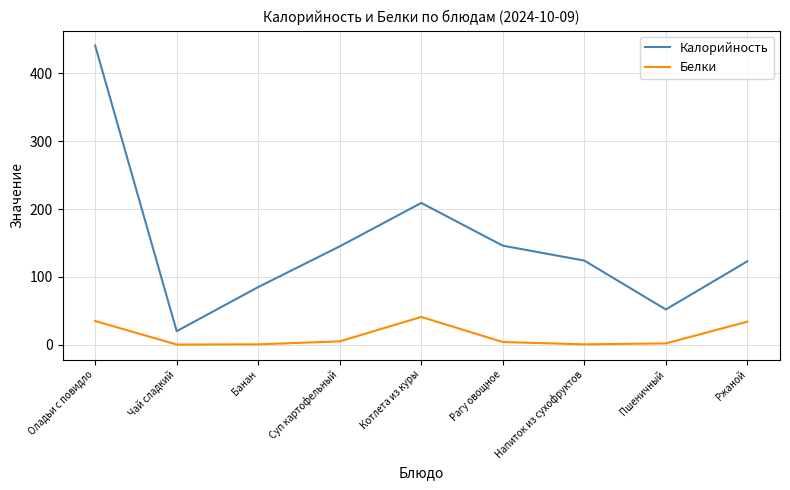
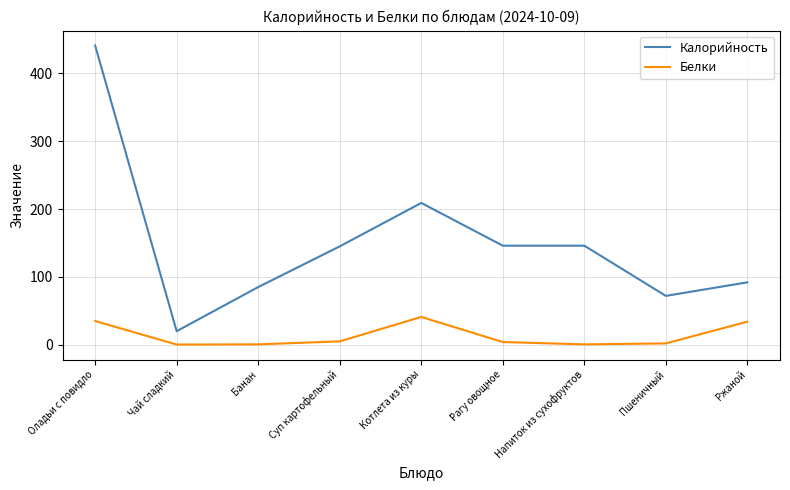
  {
    "Калорийность": {
      "Оладьи с повидло": 440,
      "Чай сладкий": 20,
      "Банан": 90,
      "Суп картофельный": 150,
      "Котлета из куры": 210,
      "Рагу овощное": 150,
-     "Напиток из сухофруктов": 120,
-     "Пшеничный": 50,
-     "Ржаной": 120
+     "Напиток из сухофруктов": 150,
+     "Пшеничный": 70,
+     "Ржаной": 90
    },
    "Белки": {
      "Оладьи с повидло": 40,
      "Чай сладкий": 0,
      "Банан": 0,
      "Суп картофельный": 10,
      "Котлета из куры": 40,
      "Рагу овощное": 0,
      "Напиток из сухофруктов": 0,
      "Пшеничный": 0,
      "Ржаной": 30
    }
  }
